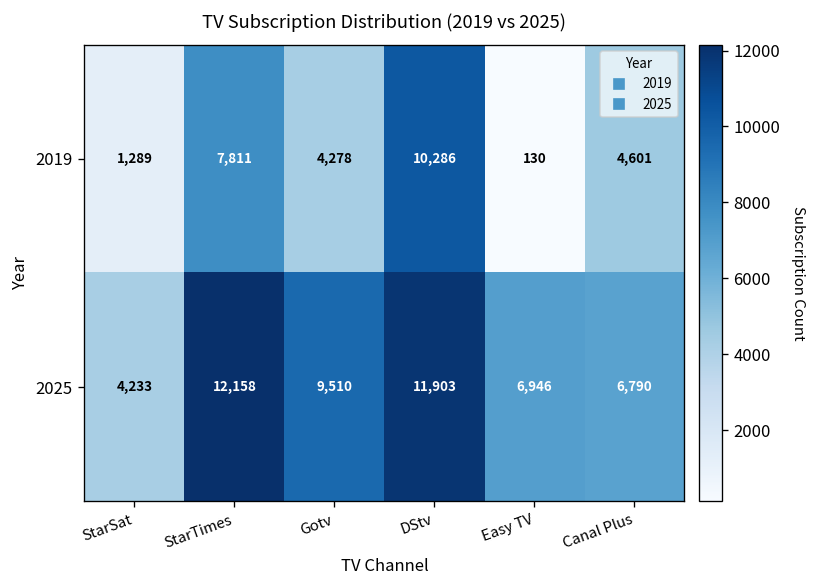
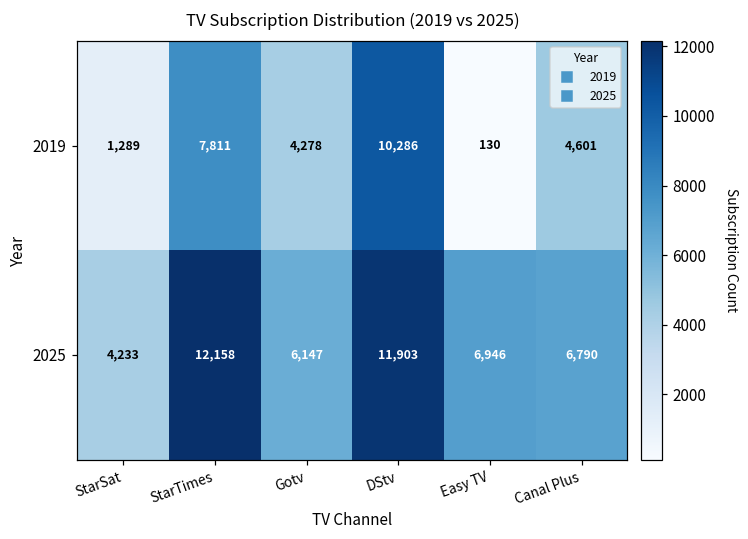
  {
    "2019": {
      "StarSat": "1,289",
      "StarTimes": "7,811",
      "Gotv": "4,278",
      "DStv": "10,286",
      "Easy TV": "130",
      "Canal Plus": "4,601"
    },
    "2025": {
      "StarSat": "4,233",
      "StarTimes": "12,158",
-     "Gotv": "9,510",
+     "Gotv": "6,147",
      "DStv": "11,903",
      "Easy TV": "6,946",
      "Canal Plus": "6,790"
    }
  }
